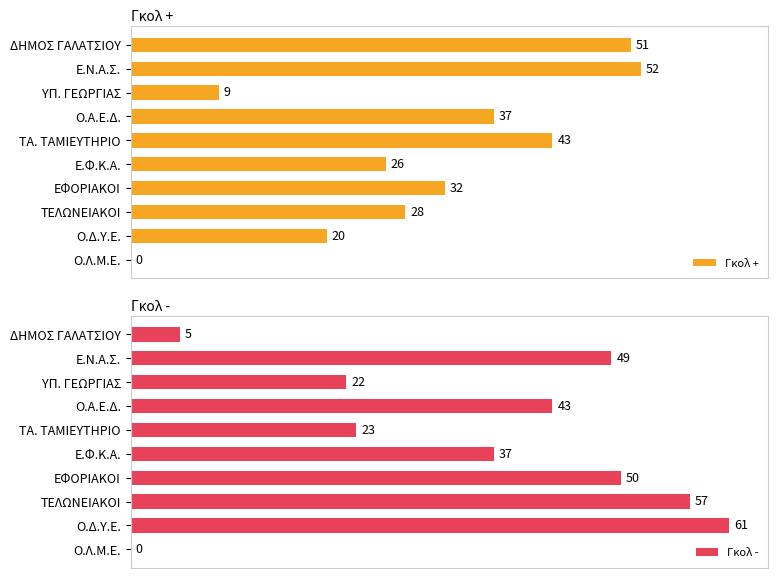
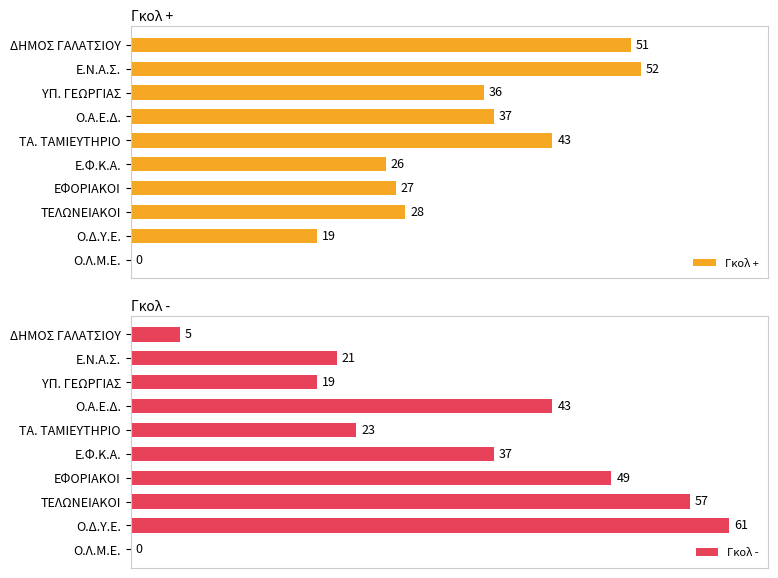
  {
    "Γκολ +": {
      "ΔΗΜΟΣ ΓΑΛΑΤΣΙΟΥ": 51,
      "Ε.Ν.Α.Σ.": 52,
-     "ΥΠ. ΓΕΩΡΓΙΑΣ": 9,
+     "ΥΠ. ΓΕΩΡΓΙΑΣ": 36,
      "Ο.Α.Ε.Δ.": 37,
      "ΤΑ. ΤΑΜΙΕΥΤΗΡΙΟ": 43,
      "Ε.Φ.Κ.Α.": 26,
-     "ΕΦΟΡΙΑΚΟΙ": 32,
+     "ΕΦΟΡΙΑΚΟΙ": 27,
      "ΤΕΛΩΝΕΙΑΚΟΙ": 28,
-     "Ο.Δ.Υ.Ε.": 20,
+     "Ο.Δ.Υ.Ε.": 19,
      "Ο.Λ.Μ.Ε.": 0
    },
    "Γκολ -": {
      "ΔΗΜΟΣ ΓΑΛΑΤΣΙΟΥ": 5,
-     "Ε.Ν.Α.Σ.": 49,
-     "ΥΠ. ΓΕΩΡΓΙΑΣ": 22,
+     "Ε.Ν.Α.Σ.": 21,
+     "ΥΠ. ΓΕΩΡΓΙΑΣ": 19,
      "Ο.Α.Ε.Δ.": 43,
      "ΤΑ. ΤΑΜΙΕΥΤΗΡΙΟ": 23,
      "Ε.Φ.Κ.Α.": 37,
-     "ΕΦΟΡΙΑΚΟΙ": 50,
+     "ΕΦΟΡΙΑΚΟΙ": 49,
      "ΤΕΛΩΝΕΙΑΚΟΙ": 57,
      "Ο.Δ.Υ.Ε.": 61,
      "Ο.Λ.Μ.Ε.": 0
    }
  }
